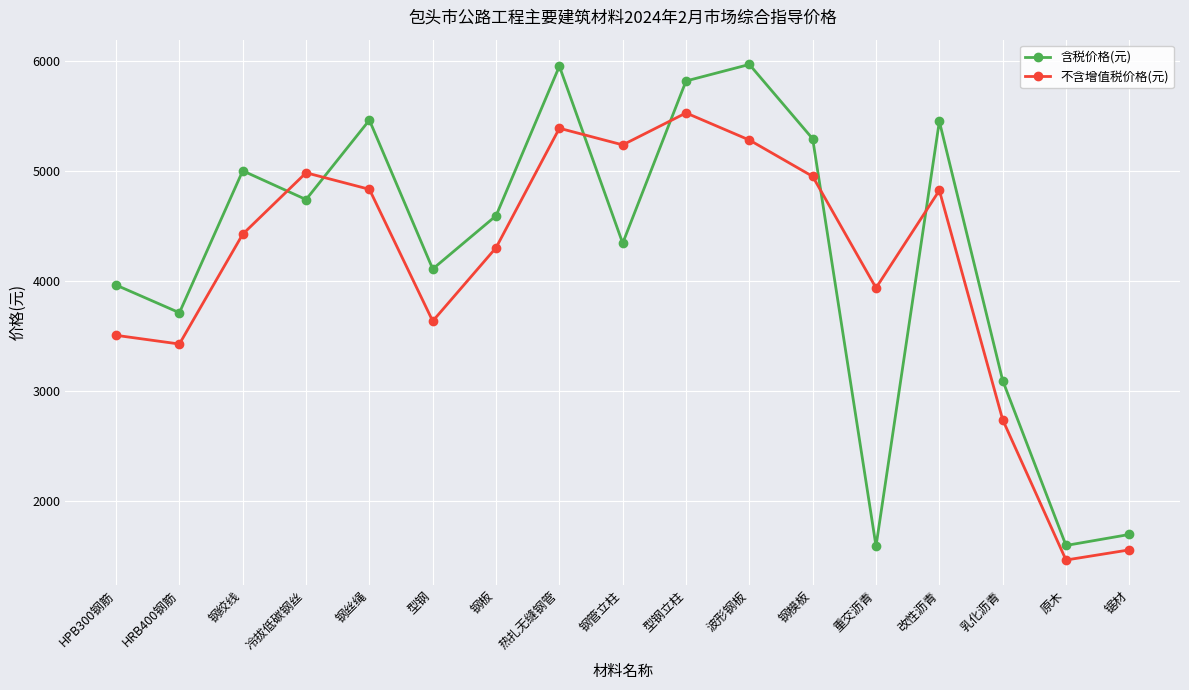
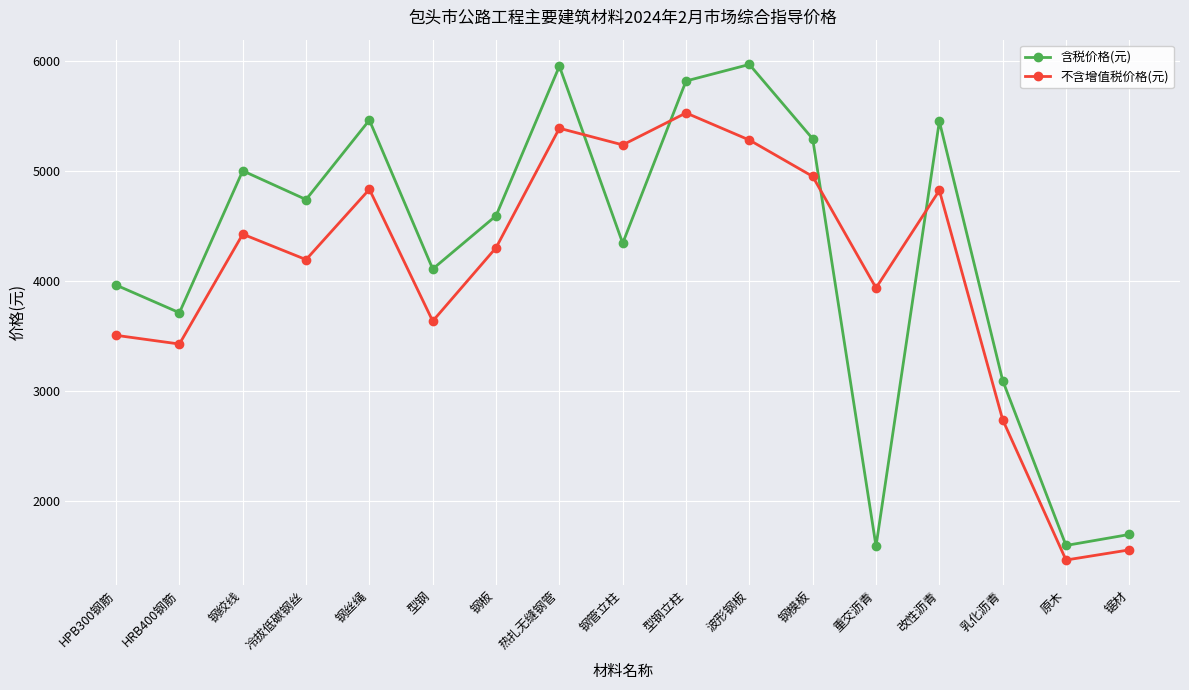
  {
    "含税价格(元)": {
      "HPB300钢筋": 3960,
      "HRB400钢筋": 3710,
      "钢绞线": 5000,
      "冷拔低碳钢丝": 4740,
      "钢丝绳": 5460,
      "型钢": 4110,
      "钢板": 4590,
      "热扎无缝钢管": 5950,
      "钢管立柱": 4340,
      "型钢立柱": 5820,
      "波形钢板": 5970,
      "钢模板": 5290,
      "重交沥青": 1590,
      "改性沥青": 5450,
      "乳化沥青": 3100,
      "原木": 1600,
      "锯材": 1700
    },
    "不含增值税价格(元)": {
      "HPB300钢筋": 3510,
      "HRB400钢筋": 3430,
      "钢绞线": 4430,
-     "冷拔低碳钢丝": 4980,
+     "冷拔低碳钢丝": 4190,
      "钢丝绳": 4830,
      "型钢": 3640,
      "钢板": 4300,
      "热扎无缝钢管": 5390,
      "钢管立柱": 5240,
      "型钢立柱": 5530,
      "波形钢板": 5280,
      "钢模板": 4950,
      "重交沥青": 3940,
      "改性沥青": 4820,
      "乳化沥青": 2740,
      "原木": 1470,
      "锯材": 1560
    }
  }
